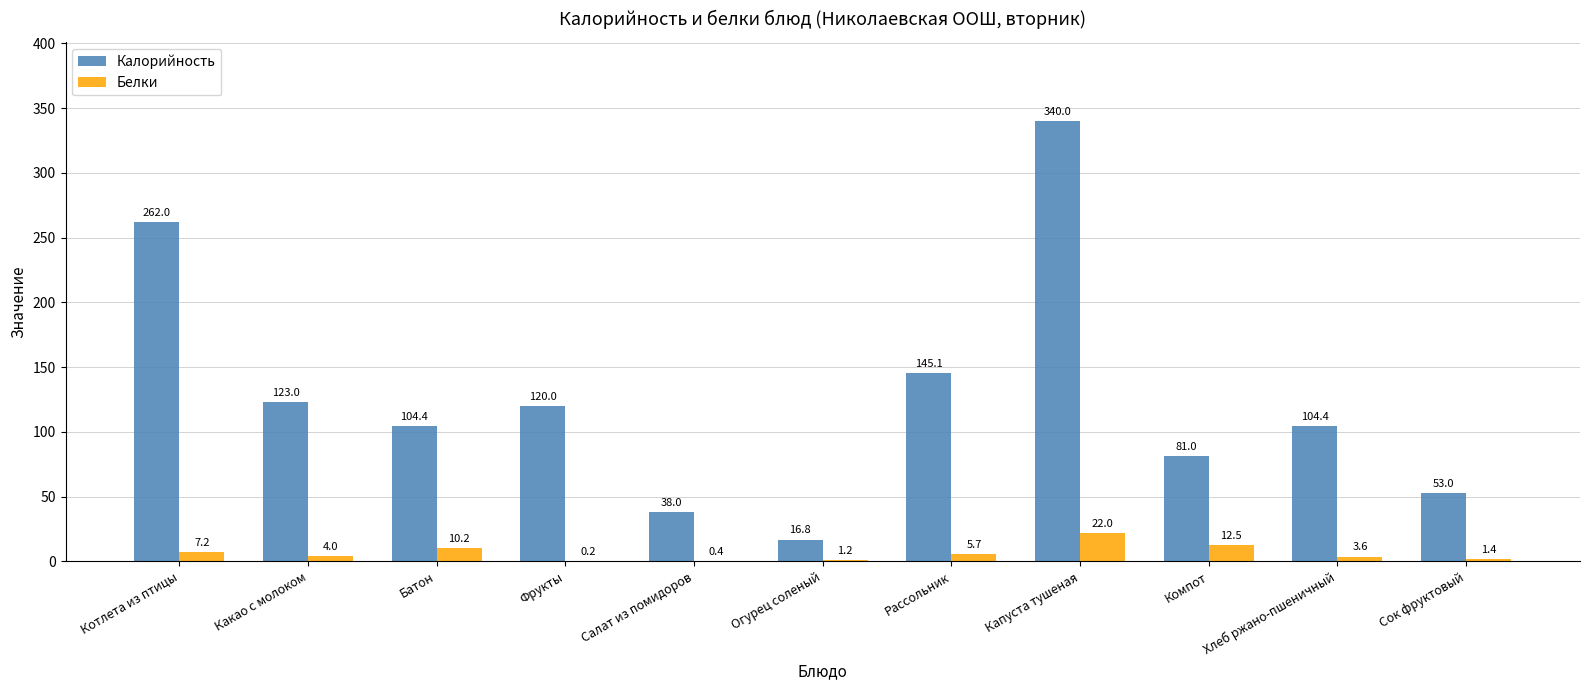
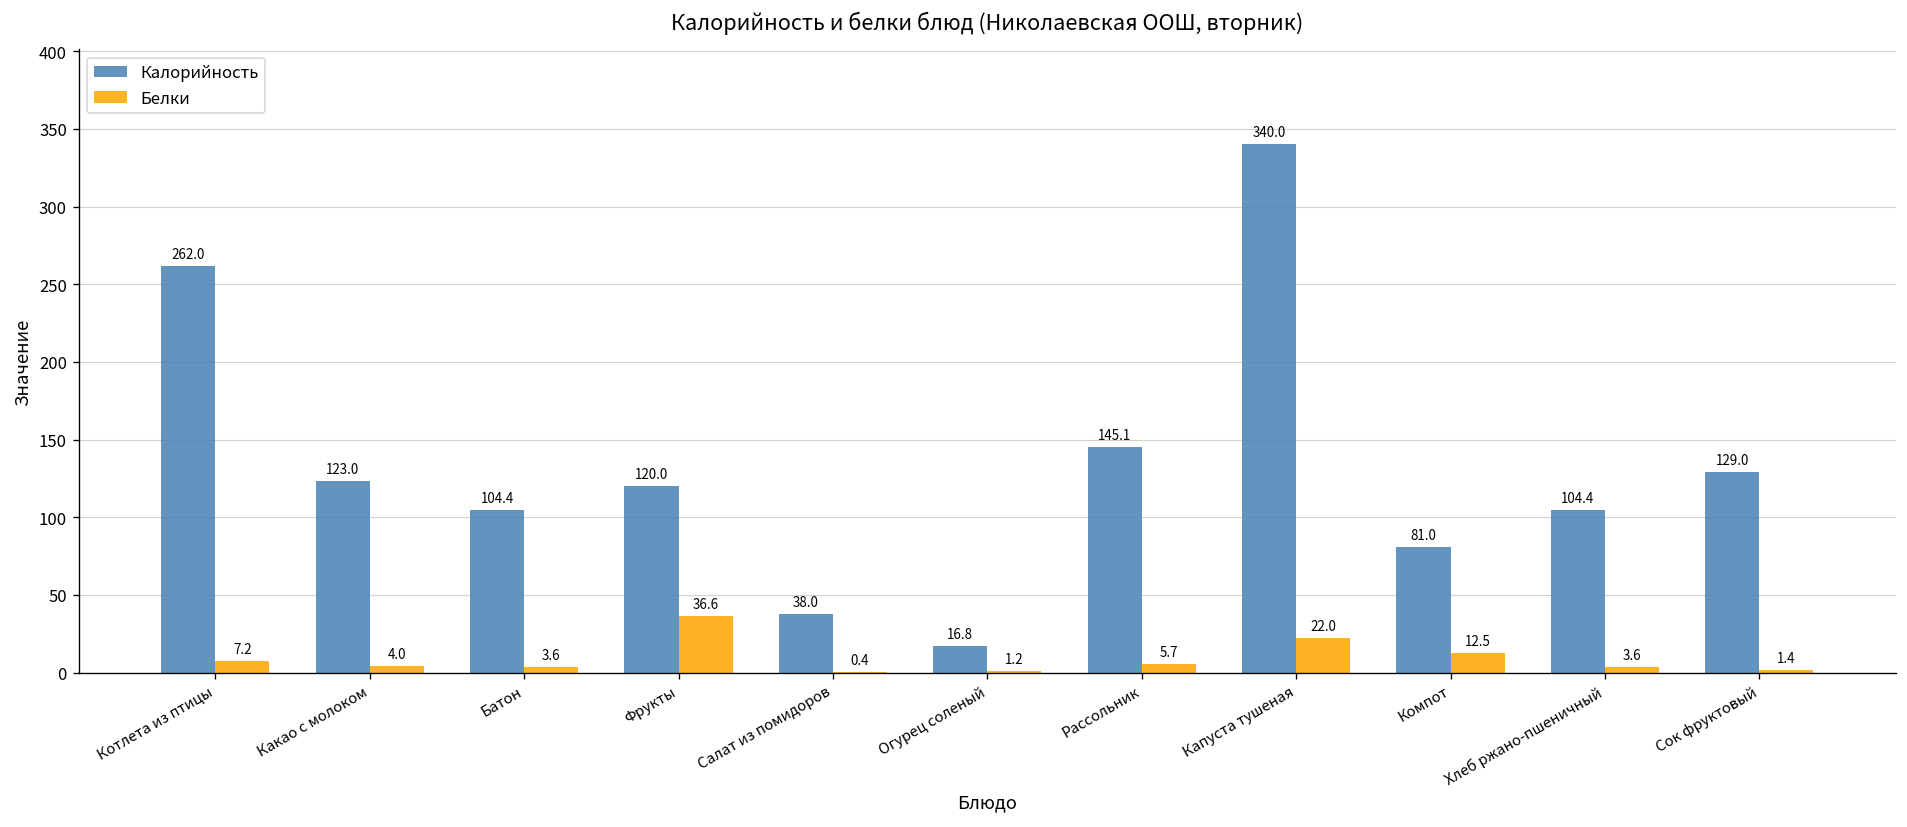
  {
    "Калорийность": {
      "Котлета из птицы": 262.0,
      "Какао с молоком": 123.0,
      "Батон": 104.4,
      "Фрукты": 120.0,
      "Салат из помидоров": 38.0,
      "Огурец соленый": 16.8,
      "Рассольник": 145.1,
      "Капуста тушеная": 340.0,
      "Компот": 81.0,
      "Хлеб ржано-пшеничный": 104.4,
-     "Сок фруктовый": 53.0
+     "Сок фруктовый": 129.0
    },
    "Белки": {
      "Котлета из птицы": 7.2,
      "Какао с молоком": 4.0,
-     "Батон": 10.2,
-     "Фрукты": 0.2,
+     "Батон": 3.6,
+     "Фрукты": 36.6,
      "Салат из помидоров": 0.4,
      "Огурец соленый": 1.2,
      "Рассольник": 5.7,
      "Капуста тушеная": 22.0,
      "Компот": 12.5,
      "Хлеб ржано-пшеничный": 3.6,
      "Сок фруктовый": 1.4
    }
  }
